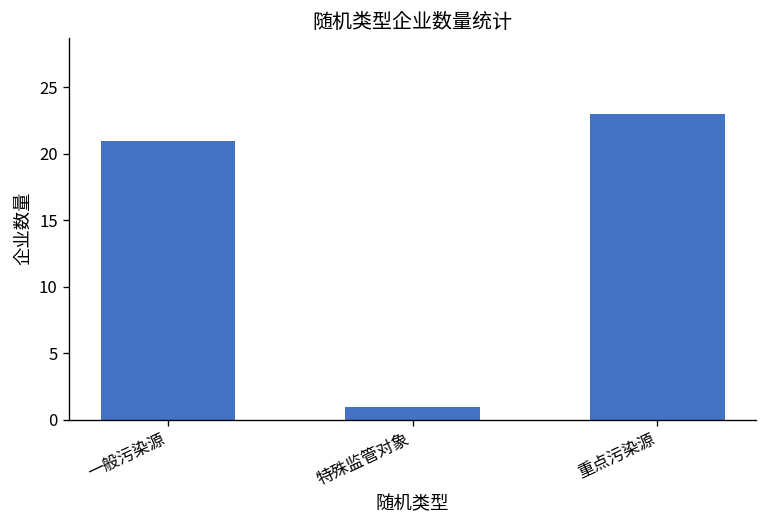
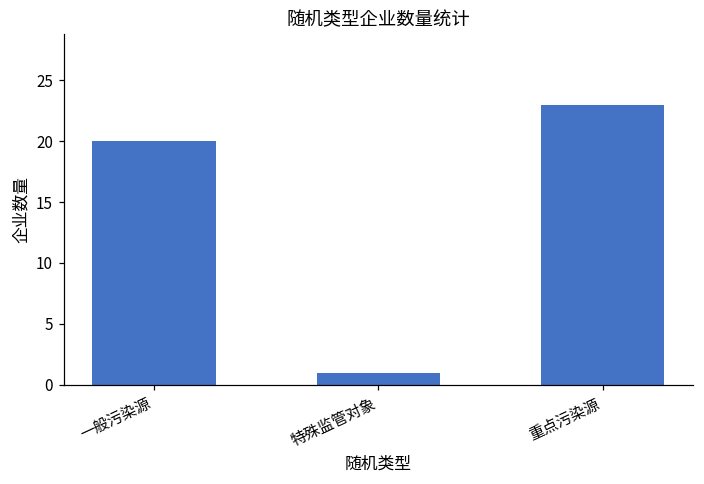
  {
-   "一般污染源": 21,
+   "一般污染源": 20,
    "特殊监管对象": 1,
    "重点污染源": 23
  }
